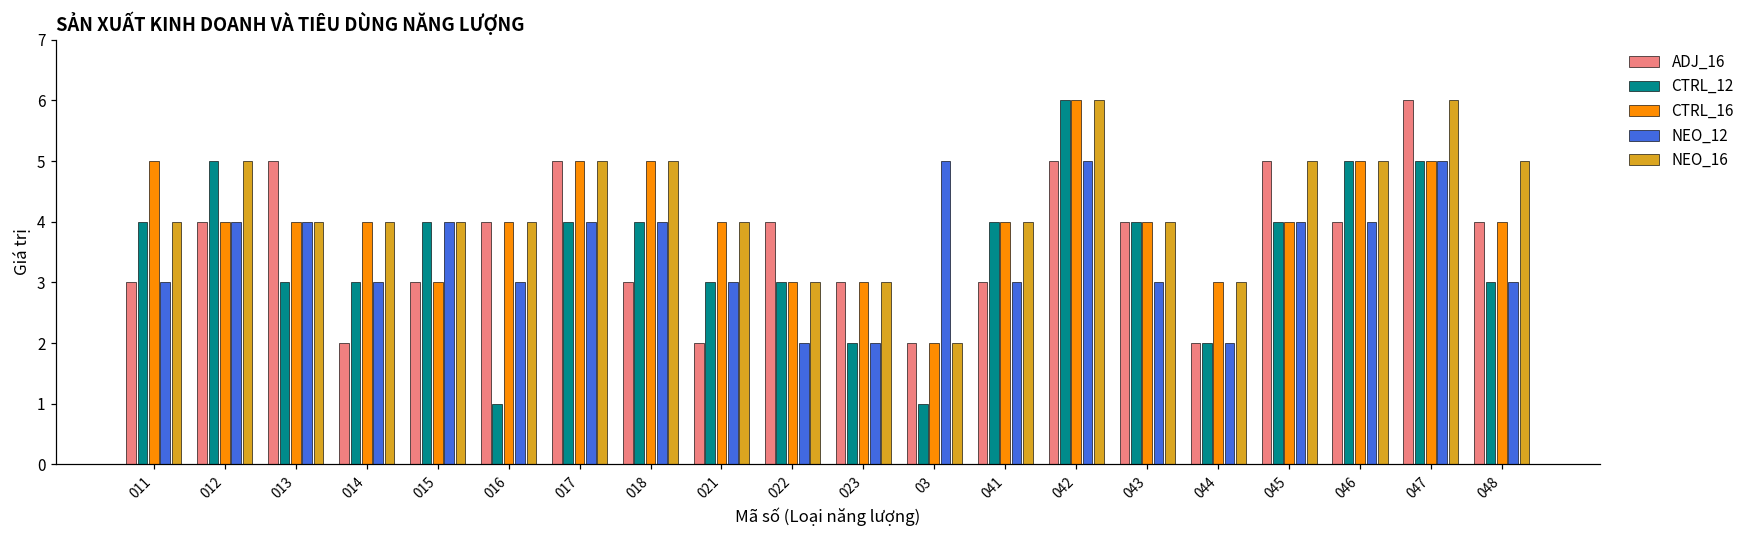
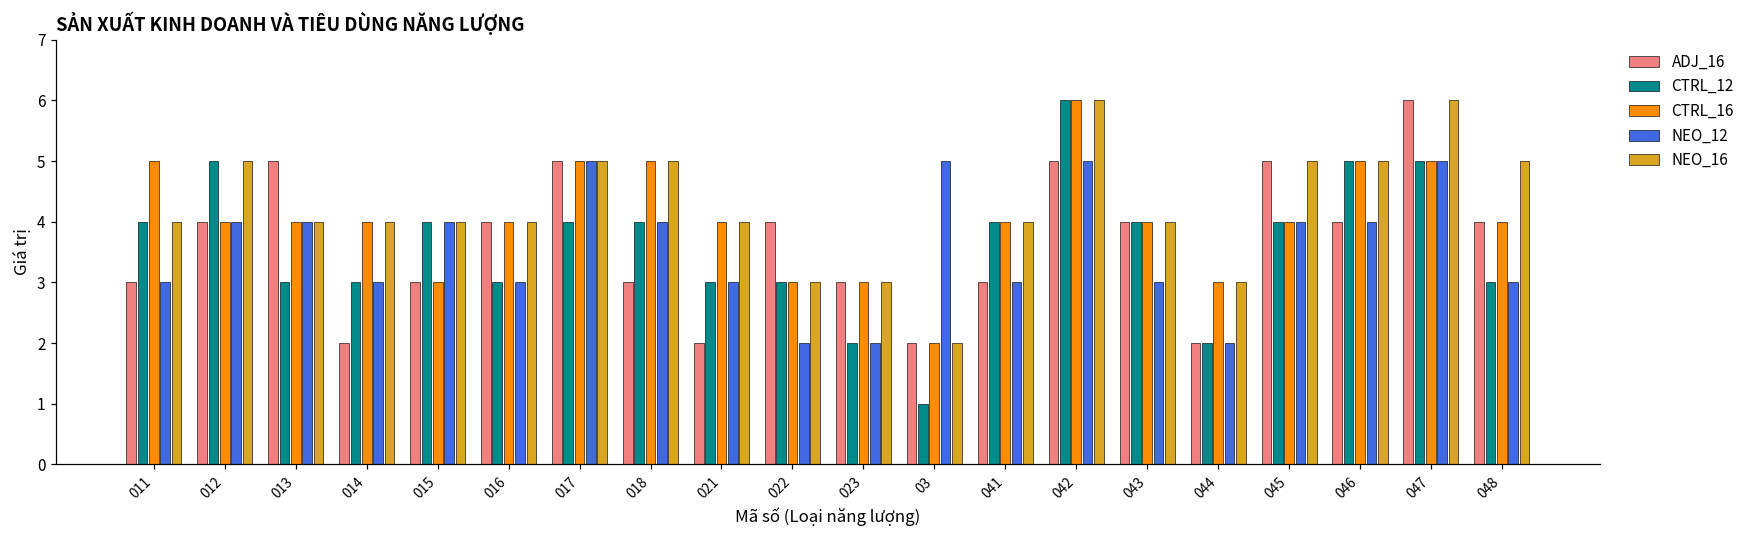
  {
    "ADJ_16": {
      "011": 3,
      "012": 4,
      "013": 5,
      "014": 2,
      "015": 3,
      "016": 4,
      "017": 5,
      "018": 3,
      "021": 2,
      "022": 4,
      "023": 3,
      "03": 2,
      "041": 3,
      "042": 5,
      "043": 4,
      "044": 2,
      "045": 5,
      "046": 4,
      "047": 6,
      "048": 4
    },
    "CTRL_12": {
      "011": 4,
      "012": 5,
      "013": 3,
      "014": 3,
      "015": 4,
-     "016": 1,
+     "016": 3,
      "017": 4,
      "018": 4,
      "021": 3,
      "022": 3,
      "023": 2,
      "03": 1,
      "041": 4,
      "042": 6,
      "043": 4,
      "044": 2,
      "045": 4,
      "046": 5,
      "047": 5,
      "048": 3
    },
    "NEO_12": {
      "011": 3,
      "012": 4,
      "013": 4,
      "014": 3,
      "015": 4,
      "016": 3,
-     "017": 4,
+     "017": 5,
      "018": 4,
      "021": 3,
      "022": 2,
      "023": 2,
      "03": 5,
      "041": 3,
      "042": 5,
      "043": 3,
      "044": 2,
      "045": 4,
      "046": 4,
      "047": 5,
      "048": 3
    }
  }
